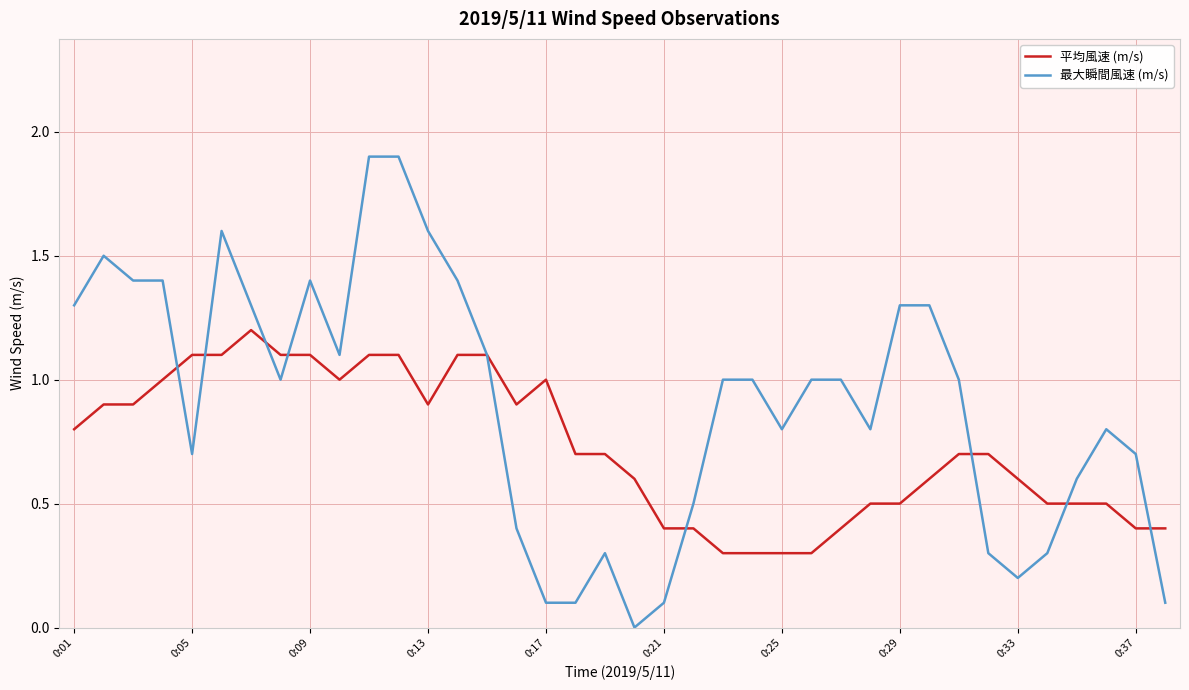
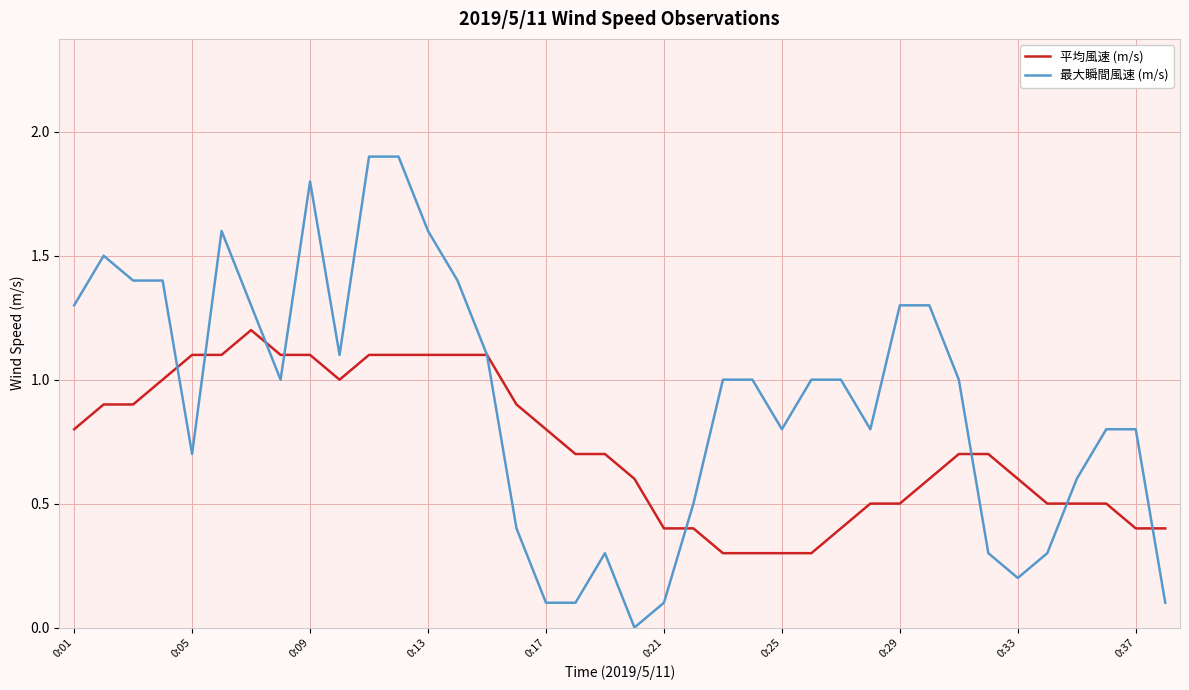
  {
    "平均風速 (m/s)": {
      "0:01": 0.8,
      "0:05": 1.1,
      "0:09": 1.1,
-     "0:13": 0.9,
-     "0:17": 1.0,
+     "0:13": 1.1,
+     "0:17": 0.8,
      "0:21": 0.4,
      "0:25": 0.3,
      "0:29": 0.5,
      "0:33": 0.6,
      "0:37": 0.4
    },
    "最大瞬間風速 (m/s)": {
      "0:01": 1.3,
      "0:05": 0.7,
-     "0:09": 1.4,
+     "0:09": 1.8,
      "0:13": 1.6,
      "0:17": 0.1,
      "0:21": 0.1,
      "0:25": 0.8,
      "0:29": 1.3,
      "0:33": 0.2,
-     "0:37": 0.7
+     "0:37": 0.8
    }
  }
